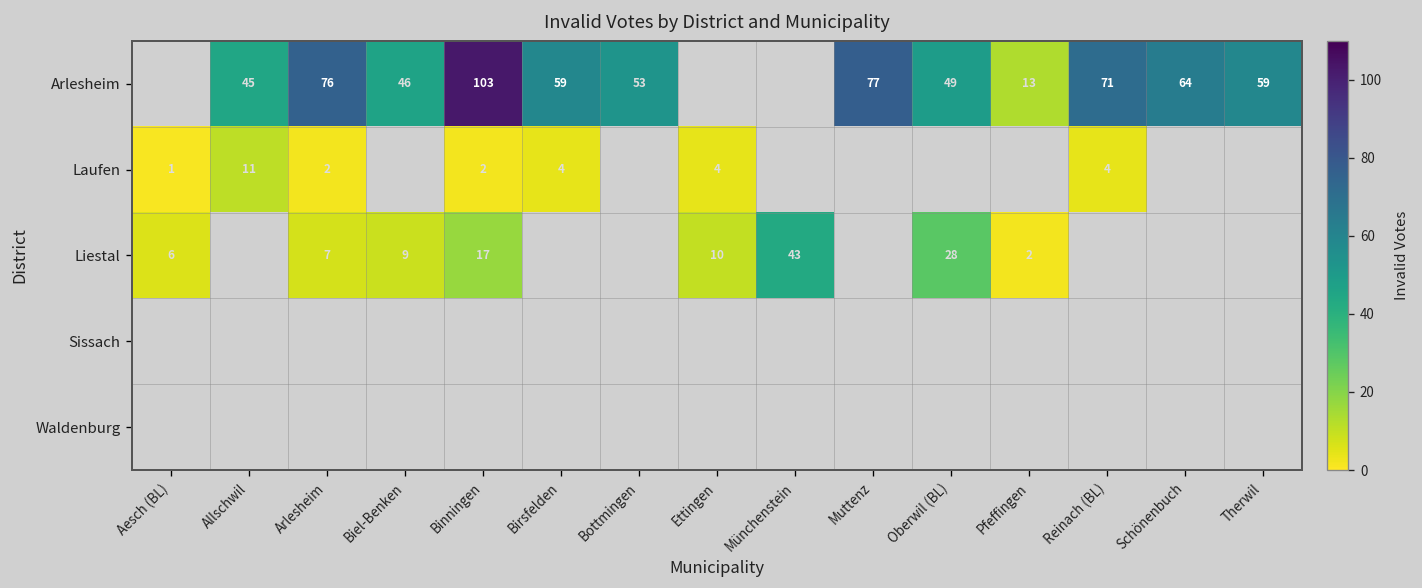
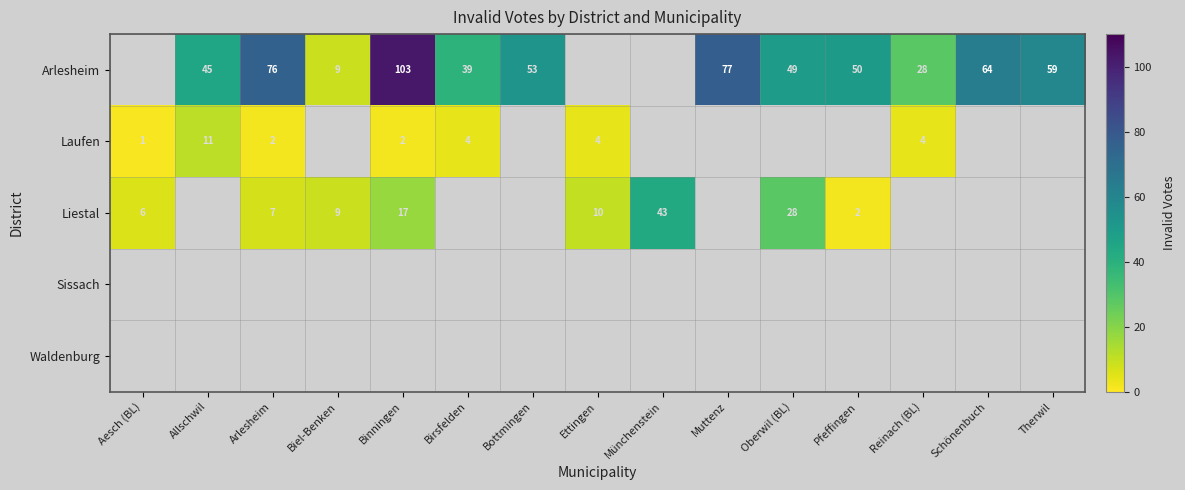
  {
    "Arlesheim": {
      "Allschwil": 45,
      "Arlesheim": 76,
-     "Biel-Benken": 46,
+     "Biel-Benken": 9,
      "Binningen": 103,
-     "Birsfelden": 59,
+     "Birsfelden": 39,
      "Bottmingen": 53,
      "Muttenz": 77,
      "Oberwil (BL)": 49,
-     "Pfeffingen": 13,
-     "Reinach (BL)": 71,
+     "Pfeffingen": 50,
+     "Reinach (BL)": 28,
      "Schönenbuch": 64,
      "Therwil": 59
    },
    "Laufen": {
      "Aesch (BL)": 1,
      "Allschwil": 11,
      "Arlesheim": 2,
      "Binningen": 2,
      "Birsfelden": 4,
      "Ettingen": 4,
      "Reinach (BL)": 4
    },
    "Liestal": {
      "Aesch (BL)": 6,
      "Arlesheim": 7,
      "Biel-Benken": 9,
      "Binningen": 17,
      "Ettingen": 10,
      "Münchenstein": 43,
      "Oberwil (BL)": 28,
      "Pfeffingen": 2
    }
  }
